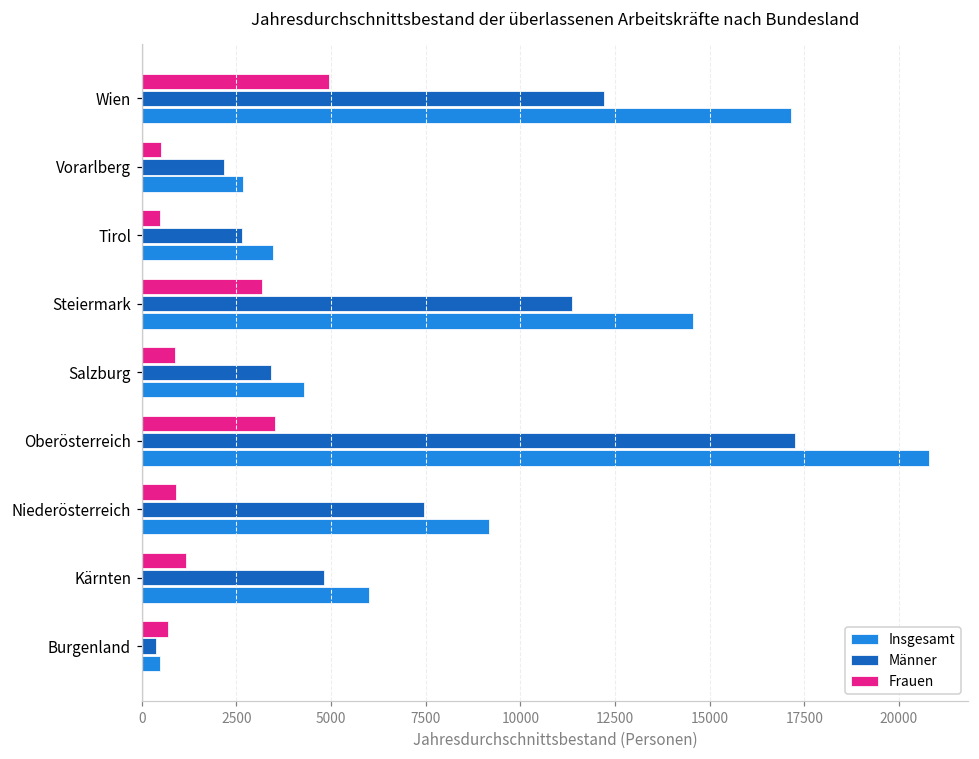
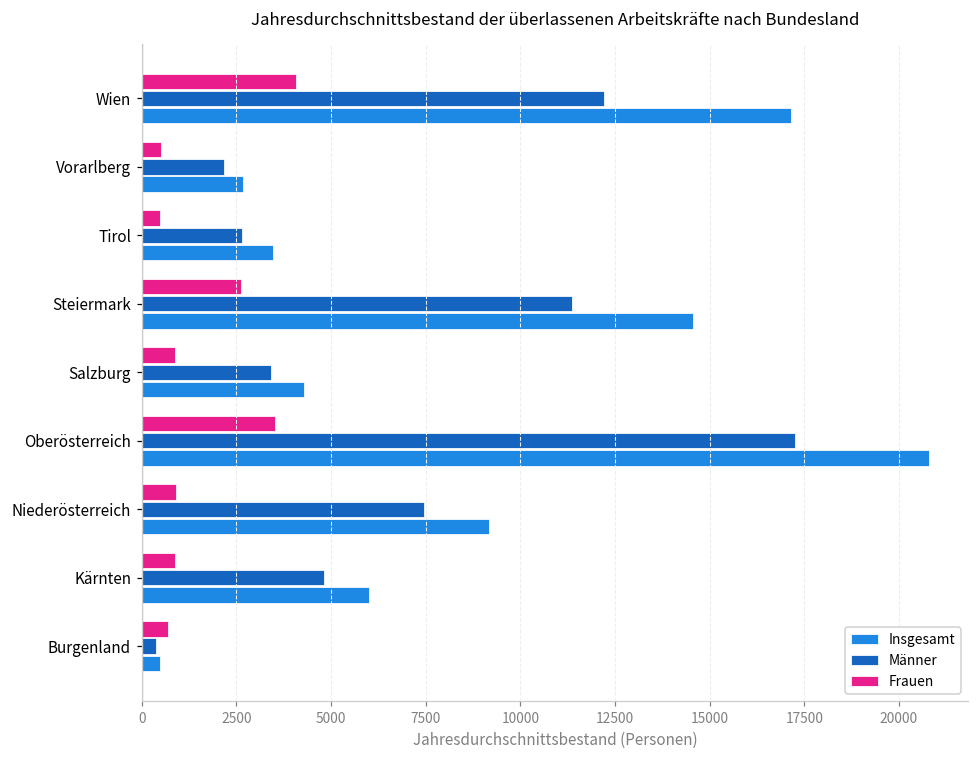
  {
    "Frauen": {
-     "Wien": 4900,
+     "Wien": 4100,
      "Vorarlberg": 500,
      "Tirol": 500,
-     "Steiermark": 3200,
+     "Steiermark": 2600,
      "Salzburg": 900,
      "Oberösterreich": 3500,
      "Niederösterreich": 900,
-     "Kärnten": 1200,
+     "Kärnten": 900,
      "Burgenland": 700
    }
  }
